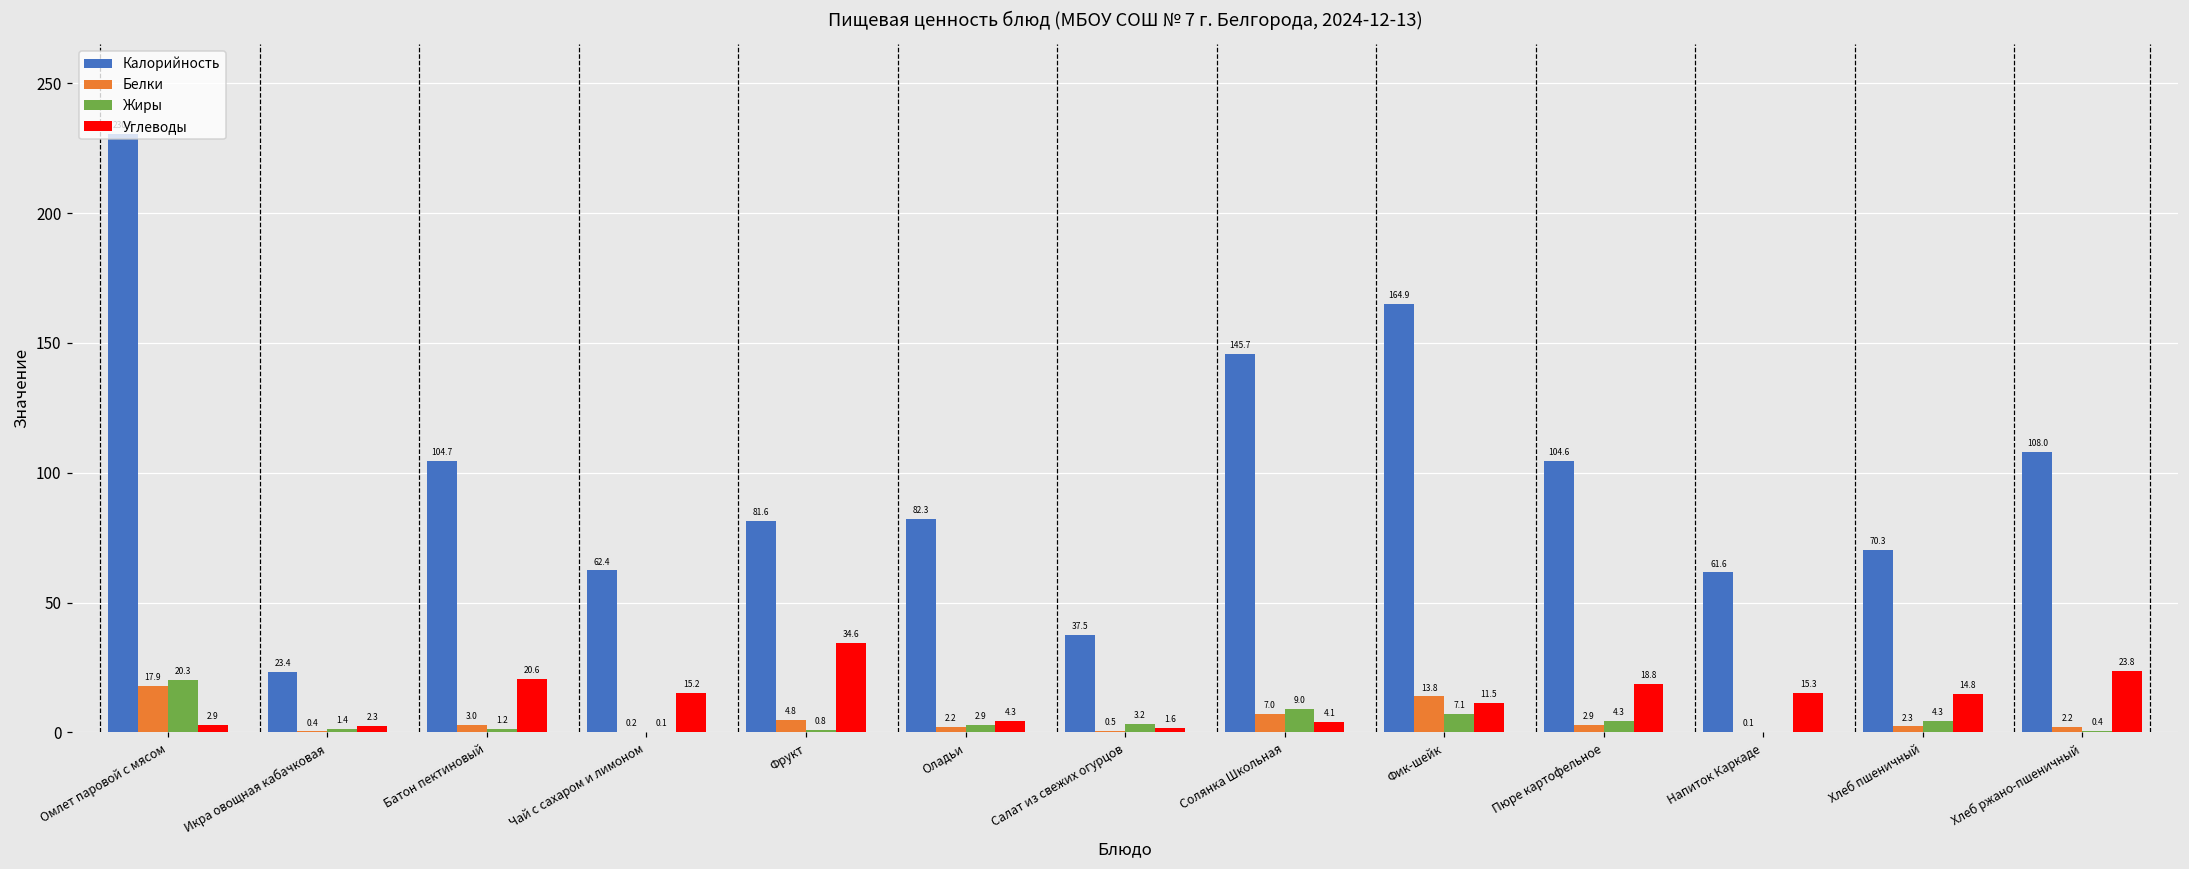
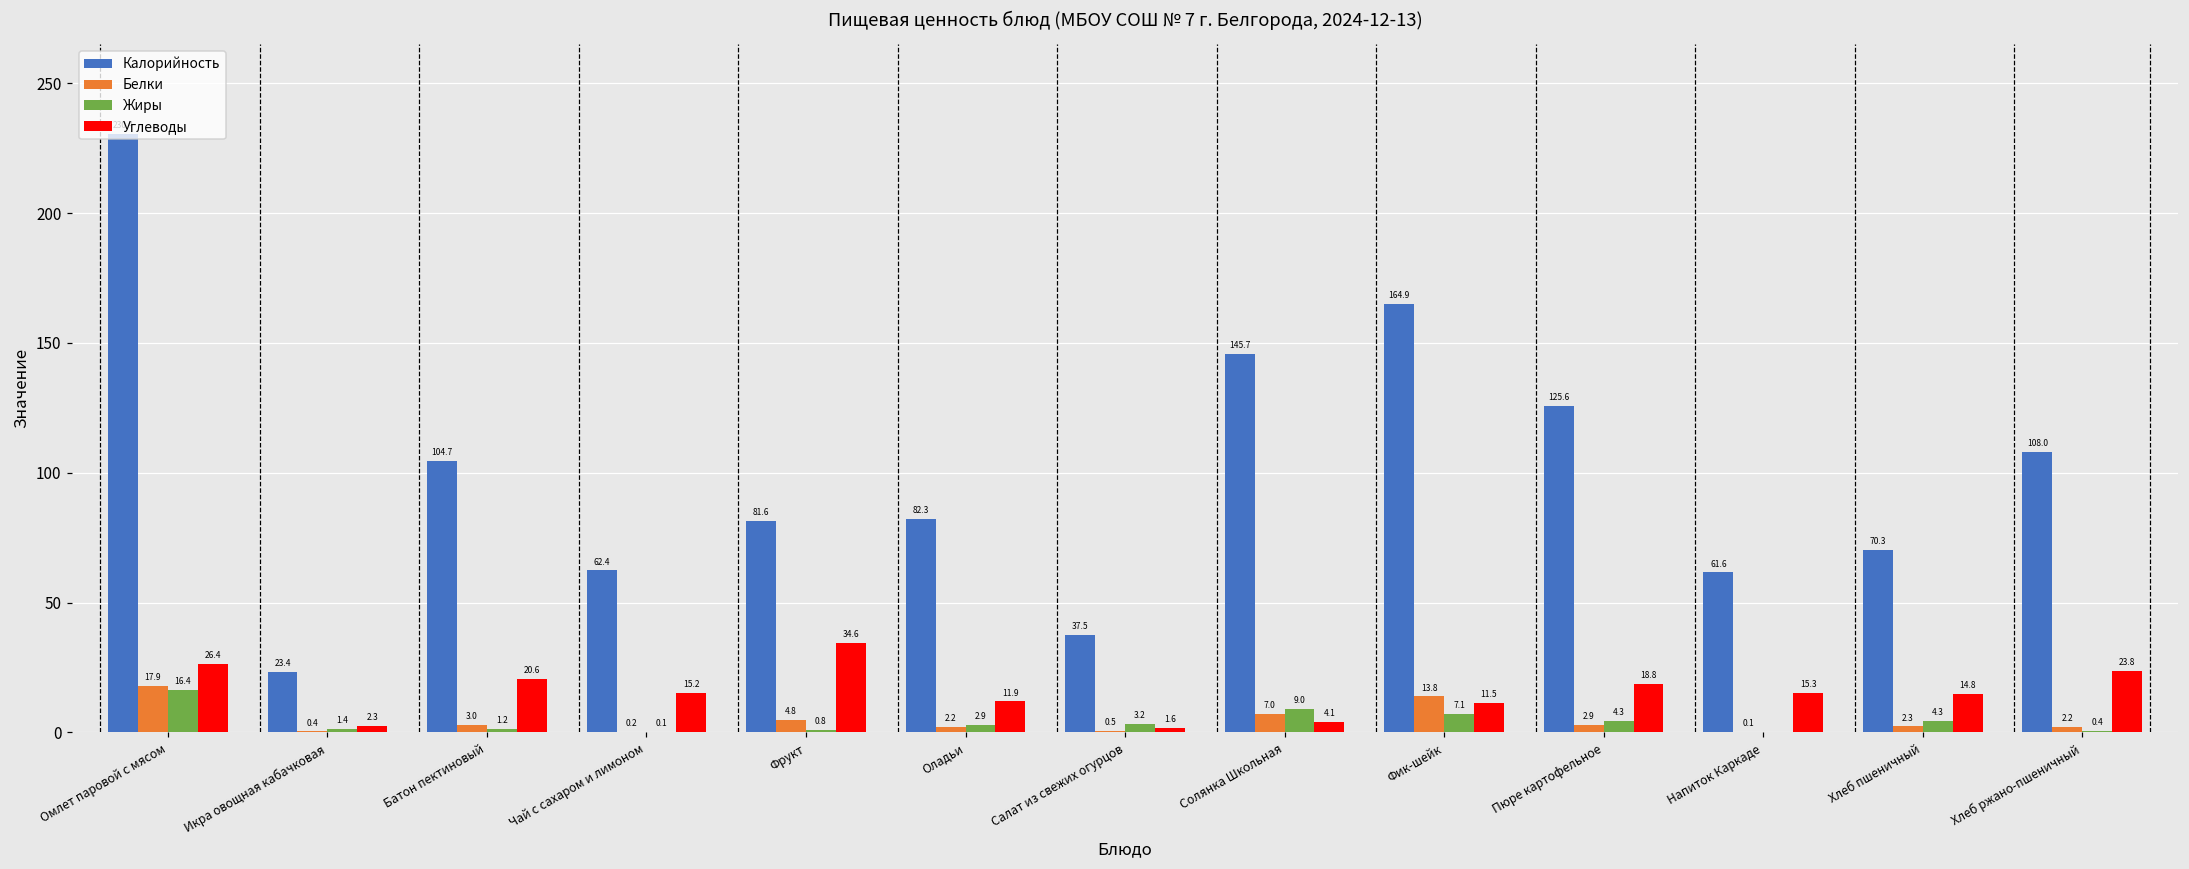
  {
    "Калорийность": {
      "Икра овощная кабачковая": 23.4,
      "Батон пектиновый": 104.7,
      "Чай с сахаром и лимоном": 62.4,
      "Фрукт": 81.6,
      "Оладьи": 82.3,
      "Салат из свежих огурцов": 37.5,
      "Солянка Школьная": 145.7,
      "Фик-шейк": 164.9,
-     "Пюре картофельное": 104.6,
+     "Пюре картофельное": 125.6,
      "Напиток Каркаде": 61.6,
      "Хлеб пшеничный": 70.3,
      "Хлеб ржано-пшеничный": 108.0
    },
    "Белки": {
      "Омлет паровой с мясом": 17.9,
      "Икра овощная кабачковая": 0.4,
      "Батон пектиновый": 3.0,
      "Чай с сахаром и лимоном": 0.2,
      "Фрукт": 4.8,
      "Оладьи": 2.2,
      "Салат из свежих огурцов": 0.5,
      "Солянка Школьная": 7.0,
      "Фик-шейк": 13.8,
      "Пюре картофельное": 2.9,
      "Напиток Каркаде": 0.1,
      "Хлеб пшеничный": 2.3,
      "Хлеб ржано-пшеничный": 2.2
    },
    "Жиры": {
-     "Омлет паровой с мясом": 20.3,
+     "Омлет паровой с мясом": 16.4,
      "Икра овощная кабачковая": 1.4,
      "Батон пектиновый": 1.2,
      "Чай с сахаром и лимоном": 0.1,
      "Фрукт": 0.8,
      "Оладьи": 2.9,
      "Салат из свежих огурцов": 3.2,
      "Солянка Школьная": 9.0,
      "Фик-шейк": 7.1,
      "Пюре картофельное": 4.3,
      "Хлеб пшеничный": 4.3,
      "Хлеб ржано-пшеничный": 0.4
    },
    "Углеводы": {
-     "Омлет паровой с мясом": 2.9,
+     "Омлет паровой с мясом": 26.4,
      "Икра овощная кабачковая": 2.3,
      "Батон пектиновый": 20.6,
      "Чай с сахаром и лимоном": 15.2,
      "Фрукт": 34.6,
-     "Оладьи": 4.3,
+     "Оладьи": 11.9,
      "Салат из свежих огурцов": 1.6,
      "Солянка Школьная": 4.1,
      "Фик-шейк": 11.5,
      "Пюре картофельное": 18.8,
      "Напиток Каркаде": 15.3,
      "Хлеб пшеничный": 14.8,
      "Хлеб ржано-пшеничный": 23.8
    }
  }
